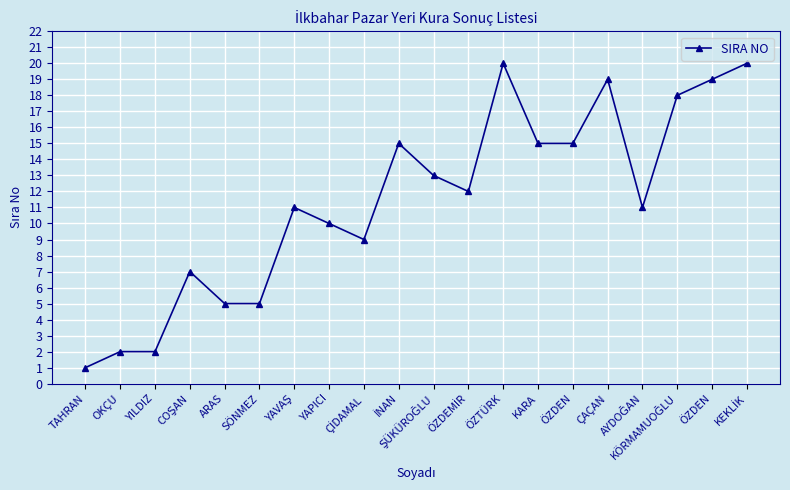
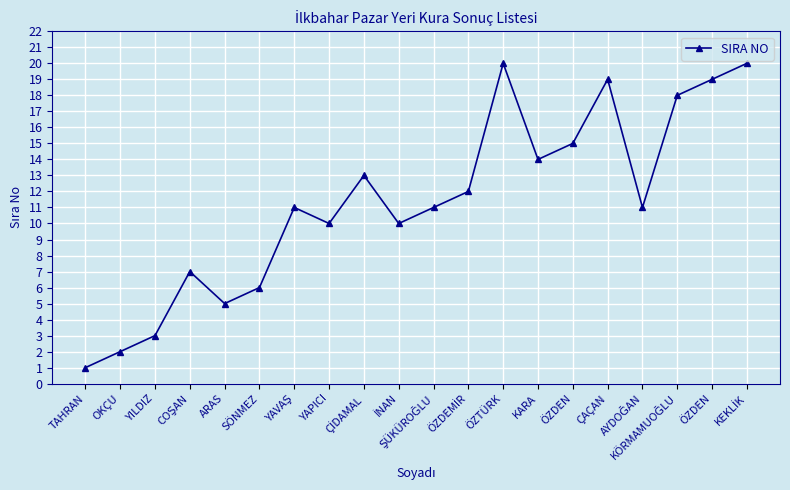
  {
    "TAHRAN": 1,
    "OKÇU": 2,
-   "YILDIZ": 2,
+   "YILDIZ": 3,
    "COŞAN": 7,
    "ARAS": 5,
-   "SÖNMEZ": 5,
+   "SÖNMEZ": 6,
    "YAVAŞ": 11,
    "YAPICI": 10,
-   "ÇİDAMAL": 9,
-   "İNAN": 15,
-   "ŞÜKÜROĞLU": 13,
+   "ÇİDAMAL": 13,
+   "İNAN": 10,
+   "ŞÜKÜROĞLU": 11,
    "ÖZDEMİR": 12,
    "ÖZTÜRK": 20,
-   "KARA": 15,
+   "KARA": 14,
    "ÇAÇAN": 19,
    "AYDOĞAN": 11,
    "KÖRMAMUOĞLU": 18,
    "KEKLİK": 20
  }
